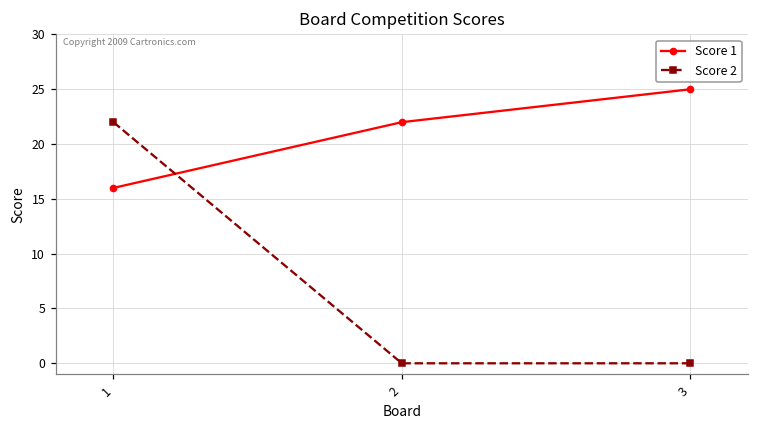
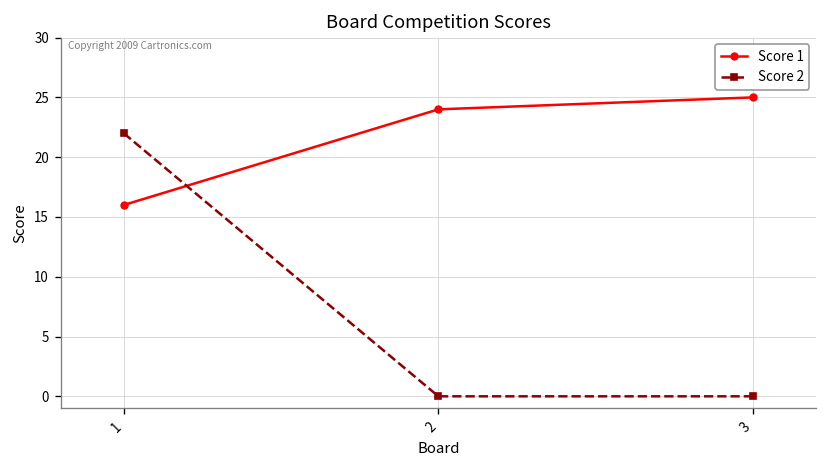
  {
    "Score 1": {
      "1": 16,
-     "2": 22,
+     "2": 24,
      "3": 25
    },
    "Score 2": {
      "1": 22,
      "2": 0,
      "3": 0
    }
  }
